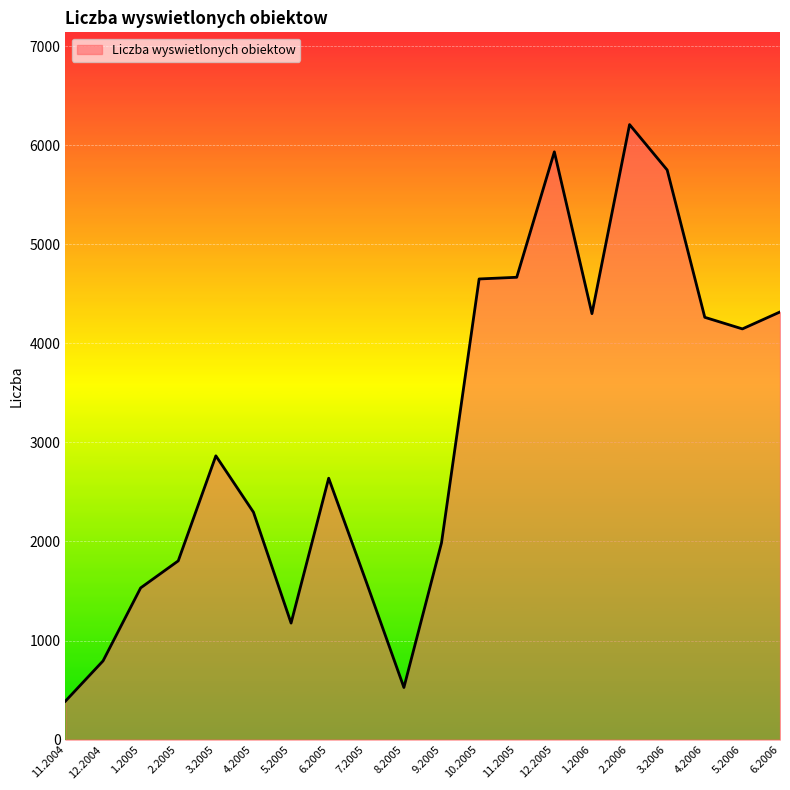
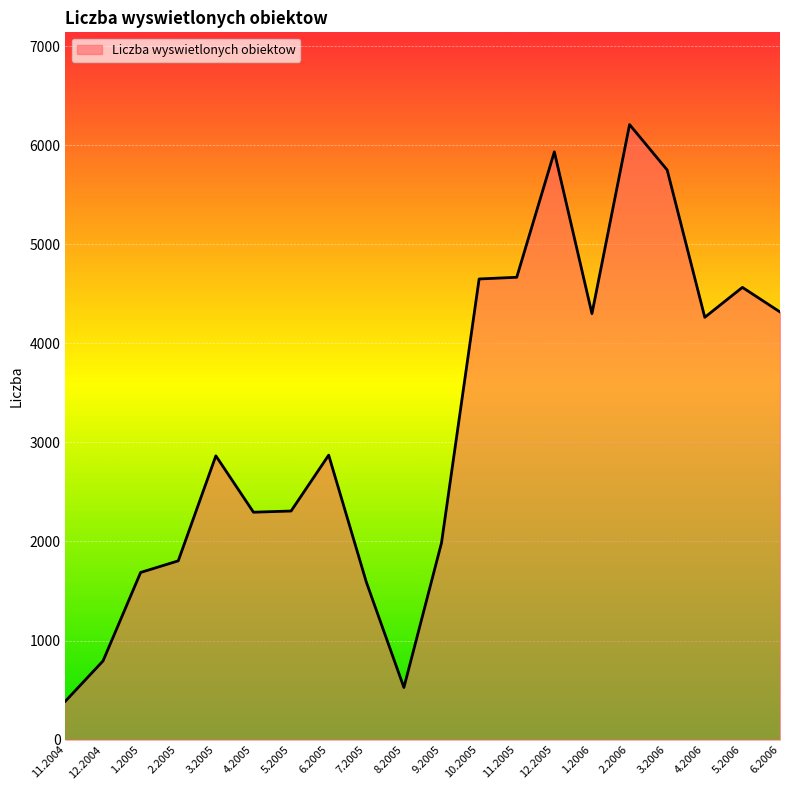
  {
    "11.2004": 400,
    "12.2004": 800,
-   "1.2005": 1500,
+   "1.2005": 1700,
    "2.2005": 1800,
    "3.2005": 2900,
    "4.2005": 2300,
-   "5.2005": 1200,
-   "6.2005": 2600,
+   "5.2005": 2300,
+   "6.2005": 2900,
    "7.2005": 1600,
    "8.2005": 500,
    "9.2005": 2000,
    "10.2005": 4600,
    "11.2005": 4700,
    "12.2005": 5900,
    "1.2006": 4300,
    "2.2006": 6200,
    "3.2006": 5700,
    "4.2006": 4300,
-   "5.2006": 4100,
+   "5.2006": 4600,
    "6.2006": 4300
  }
